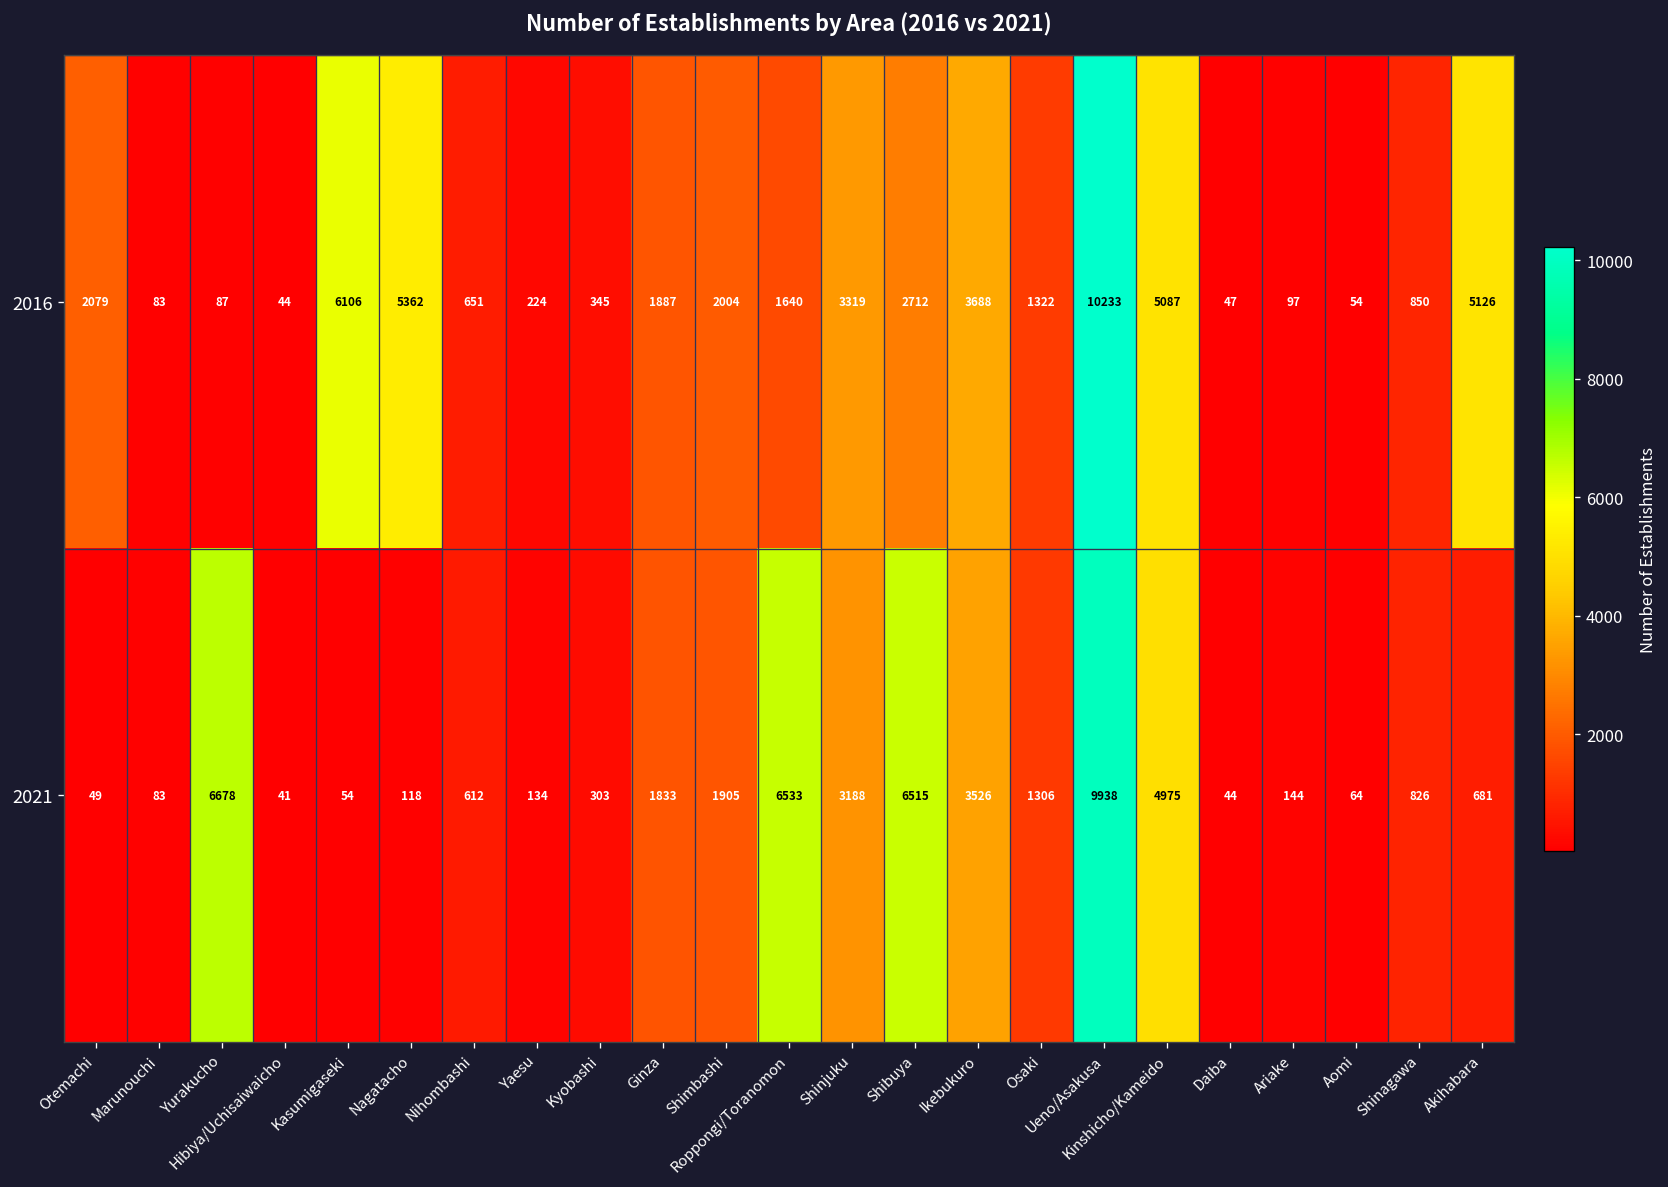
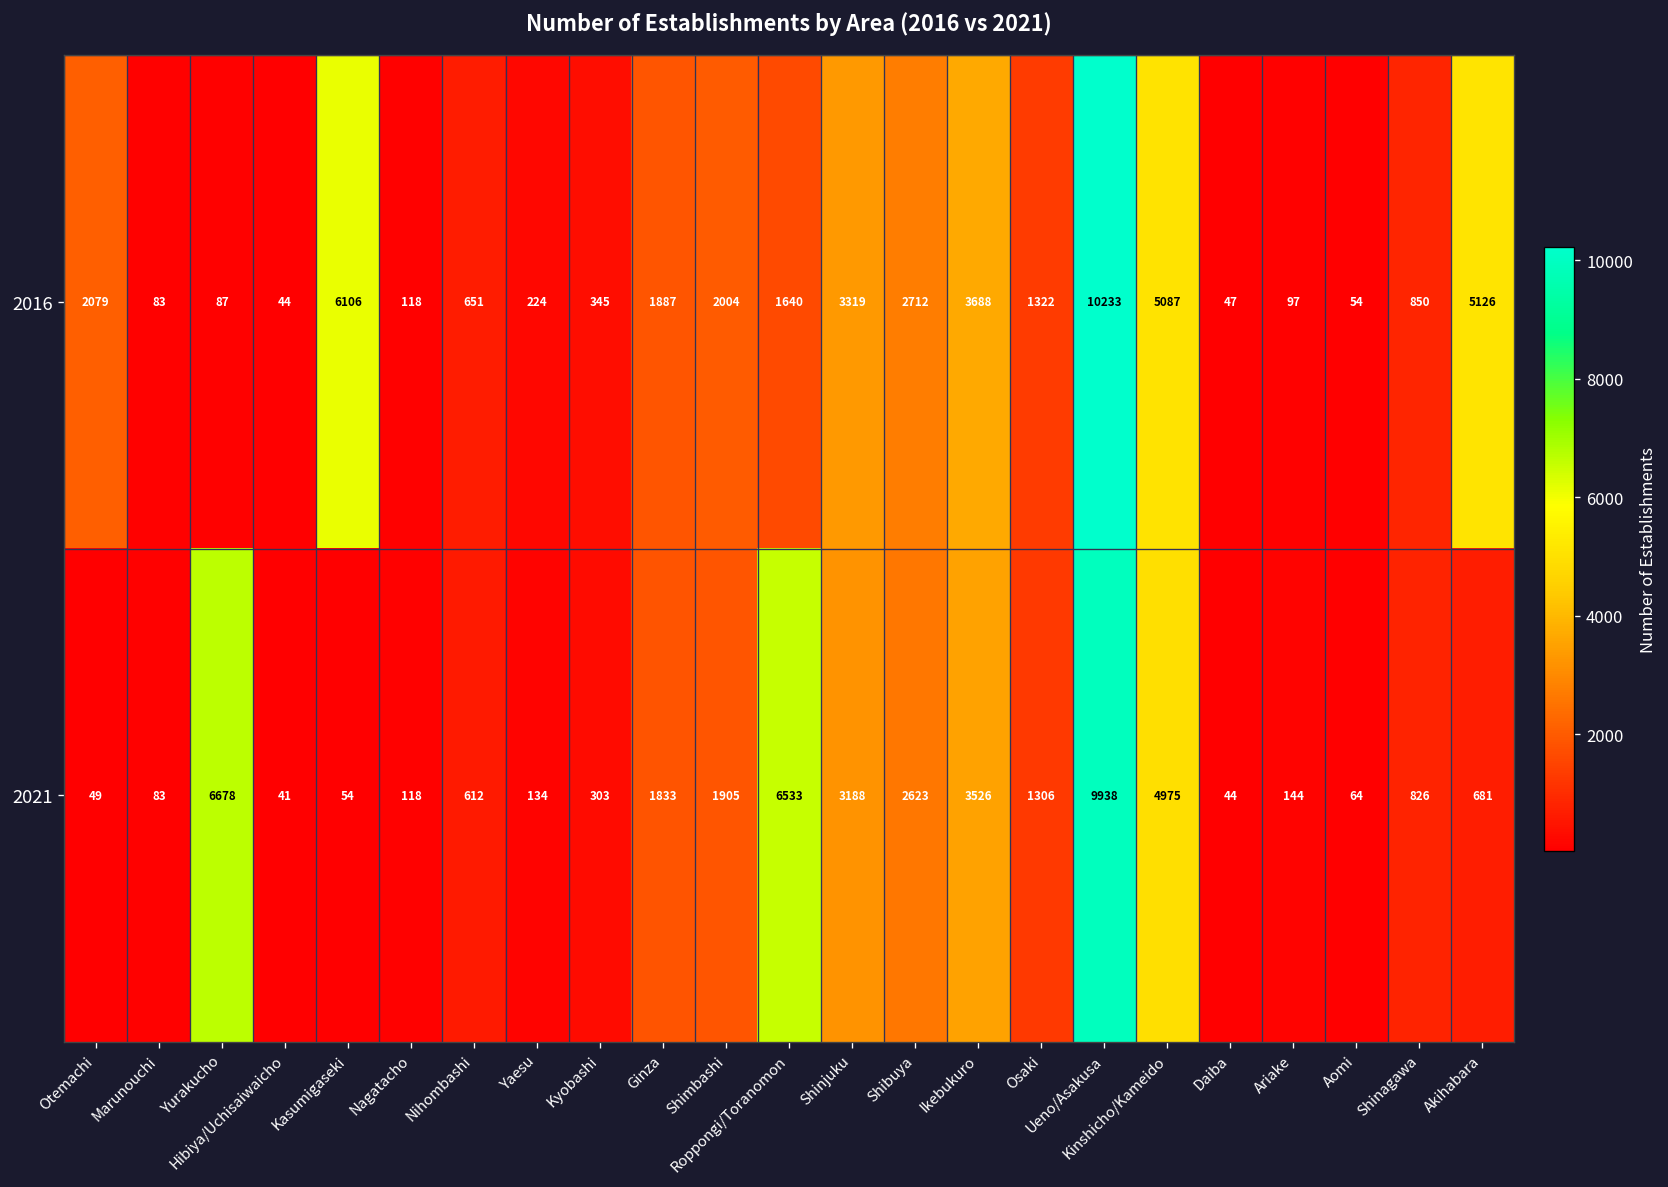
  {
    "2016": {
      "Otemachi": 2079,
      "Marunouchi": 83,
      "Yurakucho": 87,
      "Hibiya/Uchisaiwaicho": 44,
      "Kasumigaseki": 6106,
-     "Nagatacho": 5362,
+     "Nagatacho": 118,
      "Nihombashi": 651,
      "Yaesu": 224,
      "Kyobashi": 345,
      "Ginza": 1887,
      "Shimbashi": 2004,
      "Roppongi/Toranomon": 1640,
      "Shinjuku": 3319,
      "Shibuya": 2712,
      "Ikebukuro": 3688,
      "Osaki": 1322,
      "Ueno/Asakusa": 10233,
      "Kinshicho/Kameido": 5087,
      "Daiba": 47,
      "Ariake": 97,
      "Aomi": 54,
      "Shinagawa": 850,
      "Akihabara": 5126
    },
    "2021": {
      "Otemachi": 49,
      "Marunouchi": 83,
      "Yurakucho": 6678,
      "Hibiya/Uchisaiwaicho": 41,
      "Kasumigaseki": 54,
      "Nagatacho": 118,
      "Nihombashi": 612,
      "Yaesu": 134,
      "Kyobashi": 303,
      "Ginza": 1833,
      "Shimbashi": 1905,
      "Roppongi/Toranomon": 6533,
      "Shinjuku": 3188,
-     "Shibuya": 6515,
+     "Shibuya": 2623,
      "Ikebukuro": 3526,
      "Osaki": 1306,
      "Ueno/Asakusa": 9938,
      "Kinshicho/Kameido": 4975,
      "Daiba": 44,
      "Ariake": 144,
      "Aomi": 64,
      "Shinagawa": 826,
      "Akihabara": 681
    }
  }
